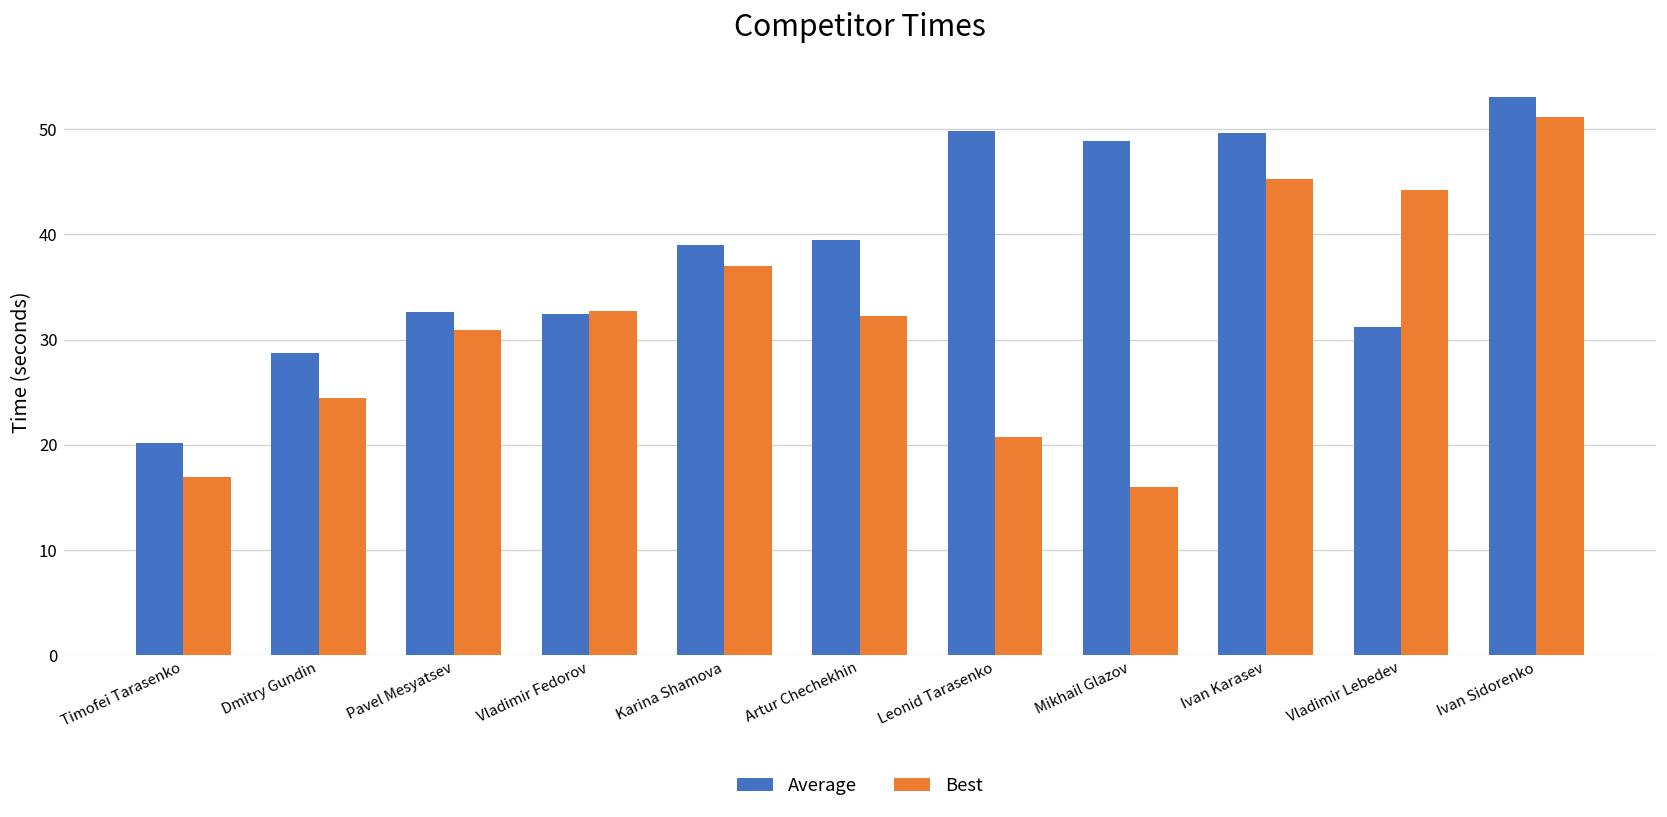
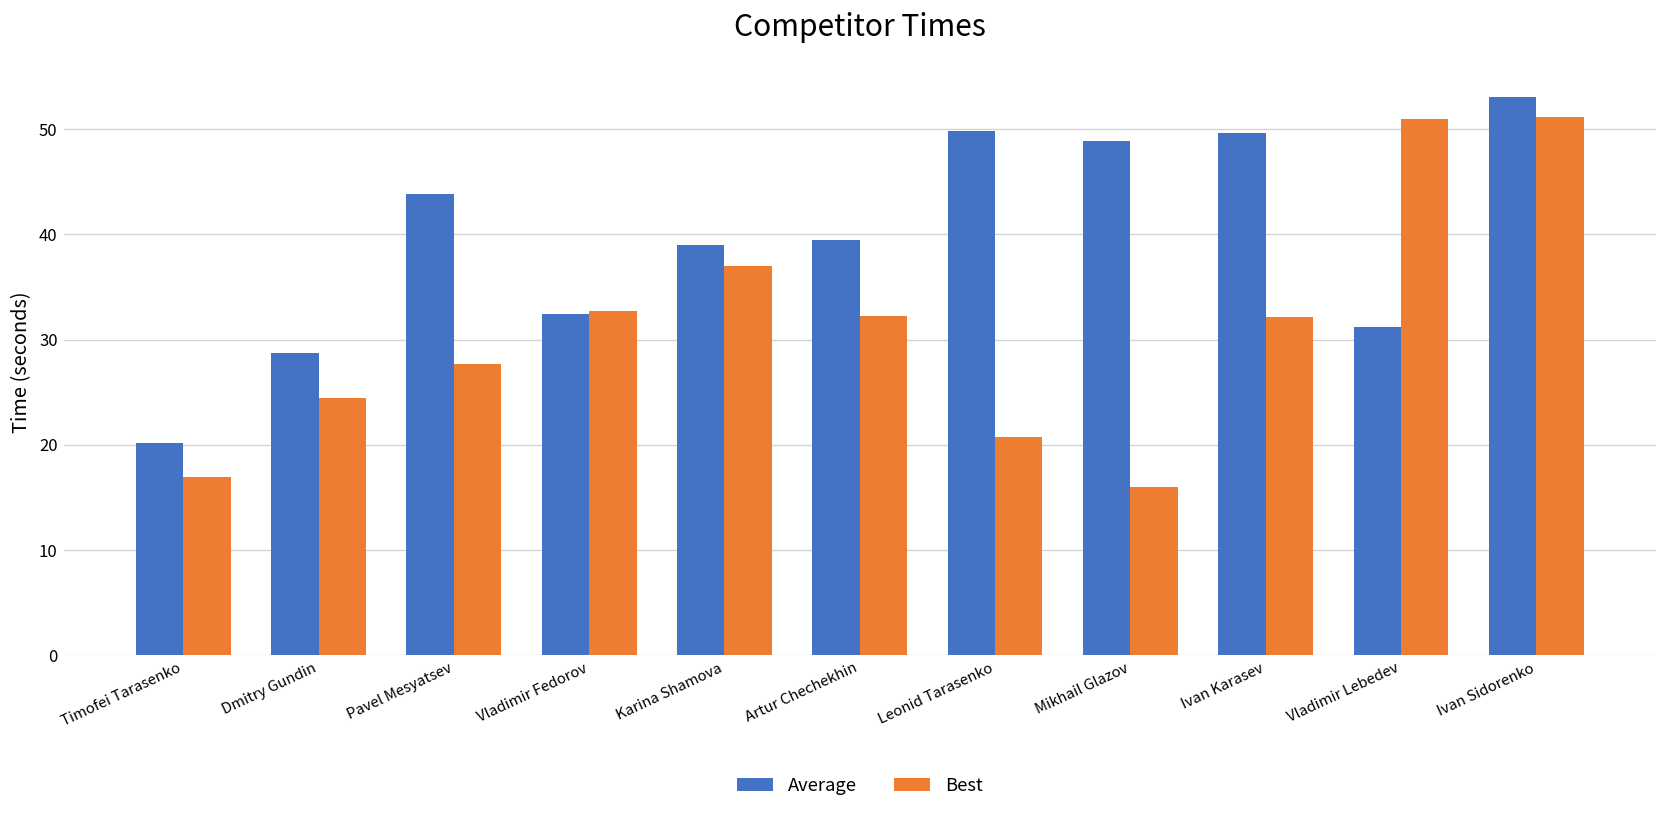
  {
    "Average": {
      "Timofei Tarasenko": 20,
      "Dmitry Gundin": 29,
-     "Pavel Mesyatsev": 33,
+     "Pavel Mesyatsev": 44,
      "Vladimir Fedorov": 32,
      "Karina Shamova": 39,
      "Artur Chechekhin": 39,
      "Leonid Tarasenko": 50,
      "Mikhail Glazov": 49,
      "Ivan Karasev": 50,
      "Vladimir Lebedev": 31,
      "Ivan Sidorenko": 53
    },
    "Best": {
      "Timofei Tarasenko": 17,
      "Dmitry Gundin": 25,
-     "Pavel Mesyatsev": 31,
+     "Pavel Mesyatsev": 28,
      "Vladimir Fedorov": 33,
      "Karina Shamova": 37,
      "Artur Chechekhin": 32,
      "Leonid Tarasenko": 21,
      "Mikhail Glazov": 16,
-     "Ivan Karasev": 45,
-     "Vladimir Lebedev": 44,
+     "Ivan Karasev": 32,
+     "Vladimir Lebedev": 51,
      "Ivan Sidorenko": 51
    }
  }
